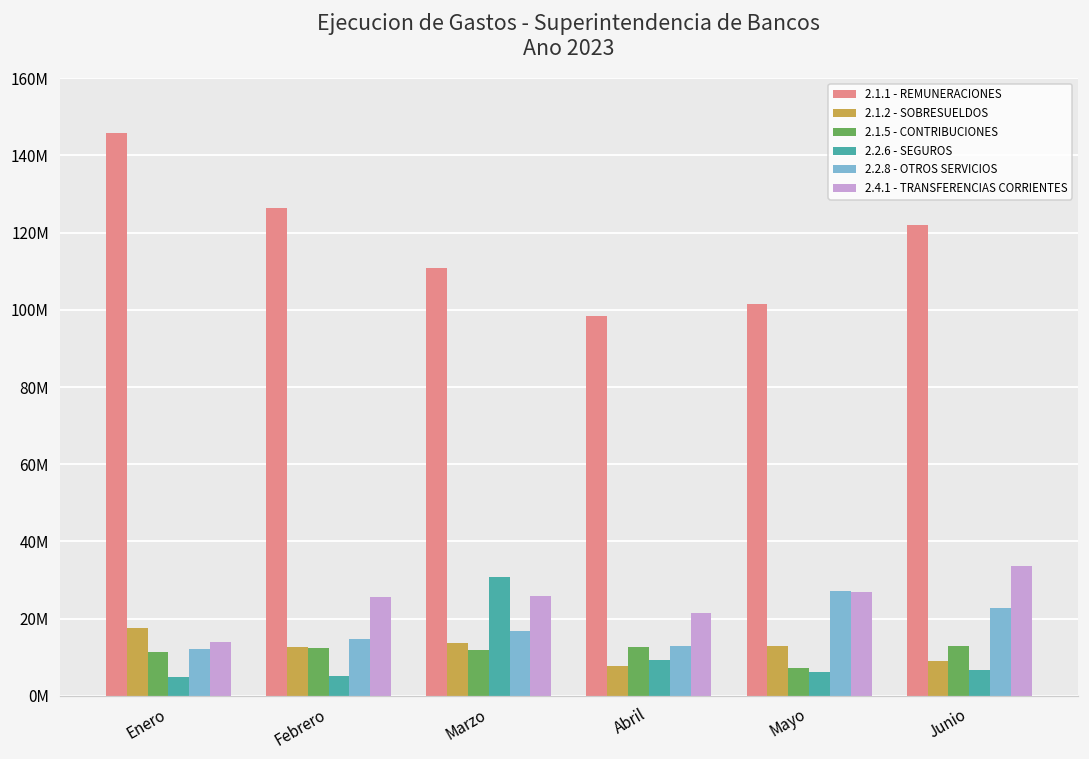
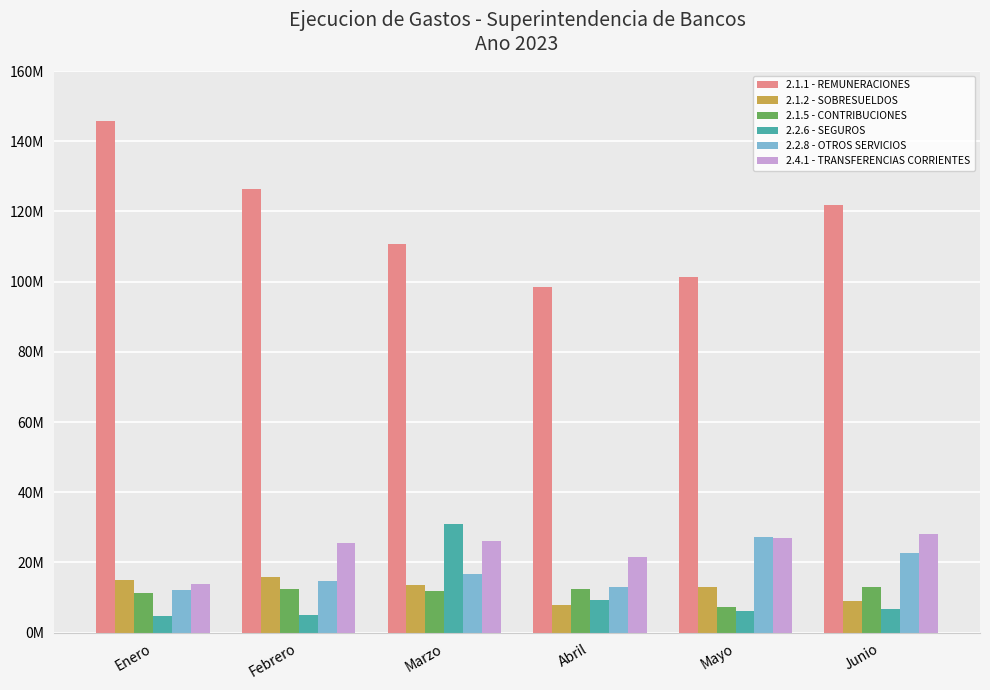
  {
    "2.1.1 - REMUNERACIONES": {
      "Enero": 146000000,
      "Febrero": 126000000,
      "Marzo": 111000000,
      "Abril": 98000000,
      "Mayo": 101000000,
      "Junio": 122000000
    },
    "2.1.2 - SOBRESUELDOS": {
-     "Enero": 18000000,
-     "Febrero": 13000000,
+     "Enero": 15000000,
+     "Febrero": 16000000,
      "Marzo": 14000000,
      "Abril": 8000000,
      "Mayo": 13000000,
      "Junio": 9000000
    },
    "2.1.5 - CONTRIBUCIONES": {
      "Enero": 11000000,
      "Febrero": 12000000,
      "Marzo": 12000000,
      "Abril": 13000000,
      "Mayo": 7000000,
      "Junio": 13000000
    },
    "2.2.6 - SEGUROS": {
      "Enero": 5000000,
      "Febrero": 5000000,
      "Marzo": 31000000,
      "Abril": 9000000,
      "Mayo": 6000000,
      "Junio": 7000000
    },
    "2.2.8 - OTROS SERVICIOS": {
      "Enero": 12000000,
      "Febrero": 15000000,
      "Marzo": 17000000,
      "Abril": 13000000,
      "Mayo": 27000000,
      "Junio": 23000000
    },
    "2.4.1 - TRANSFERENCIAS CORRIENTES": {
      "Enero": 14000000,
      "Febrero": 26000000,
      "Marzo": 26000000,
      "Abril": 22000000,
      "Mayo": 27000000,
-     "Junio": 34000000
+     "Junio": 28000000
    }
  }
